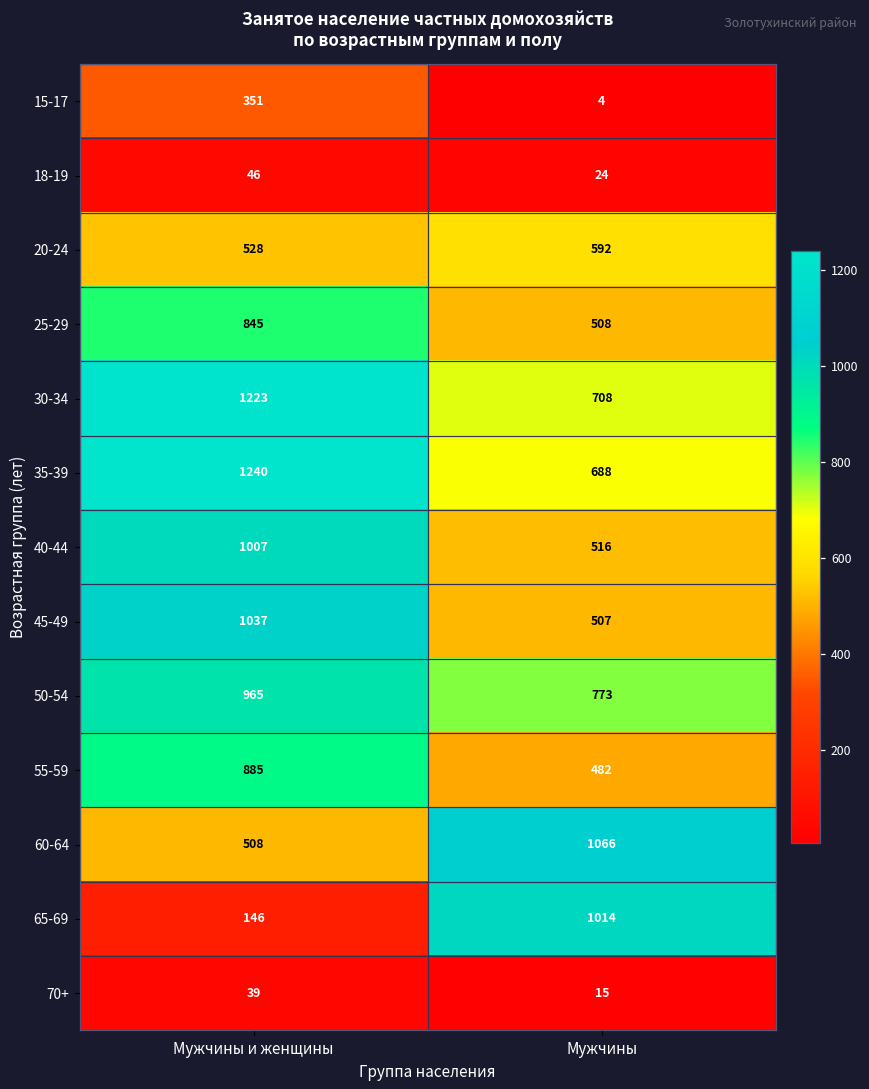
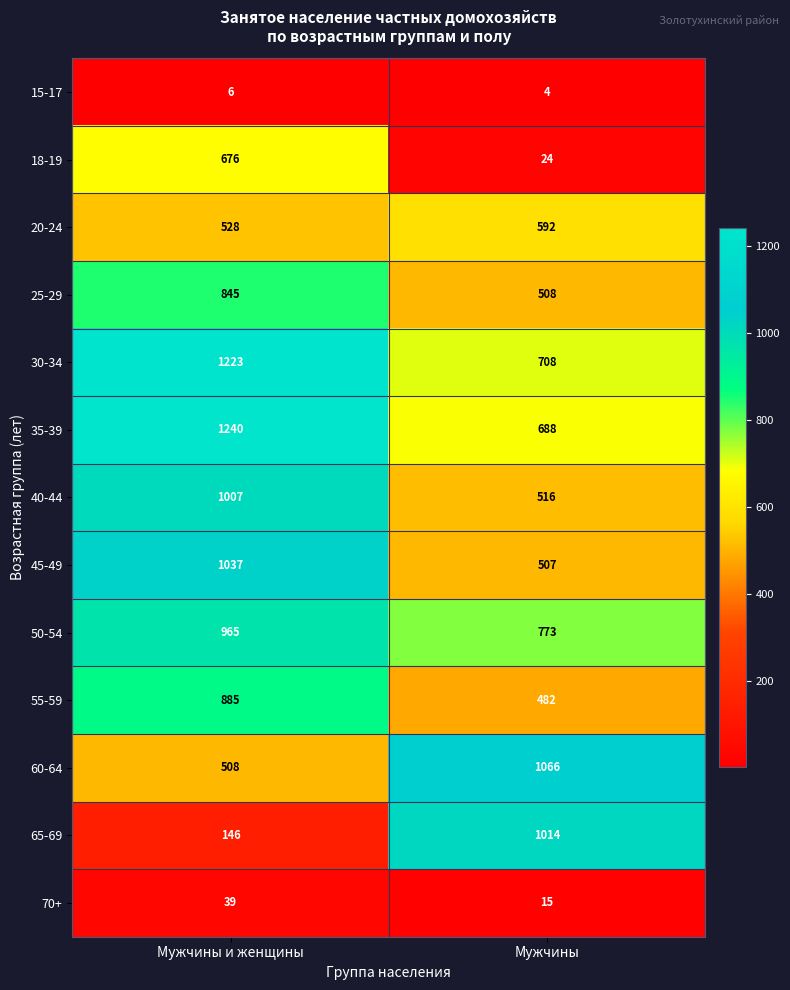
  {
    "15-17": {
-     "Мужчины и женщины": 351,
+     "Мужчины и женщины": 6,
      "Мужчины": 4
    },
    "18-19": {
-     "Мужчины и женщины": 46,
+     "Мужчины и женщины": 676,
      "Мужчины": 24
    },
    "20-24": {
      "Мужчины и женщины": 528,
      "Мужчины": 592
    },
    "25-29": {
      "Мужчины и женщины": 845,
      "Мужчины": 508
    },
    "30-34": {
      "Мужчины и женщины": 1223,
      "Мужчины": 708
    },
    "35-39": {
      "Мужчины и женщины": 1240,
      "Мужчины": 688
    },
    "40-44": {
      "Мужчины и женщины": 1007,
      "Мужчины": 516
    },
    "45-49": {
      "Мужчины и женщины": 1037,
      "Мужчины": 507
    },
    "50-54": {
      "Мужчины и женщины": 965,
      "Мужчины": 773
    },
    "55-59": {
      "Мужчины и женщины": 885,
      "Мужчины": 482
    },
    "60-64": {
      "Мужчины и женщины": 508,
      "Мужчины": 1066
    },
    "65-69": {
      "Мужчины и женщины": 146,
      "Мужчины": 1014
    },
    "70+": {
      "Мужчины и женщины": 39,
      "Мужчины": 15
    }
  }
